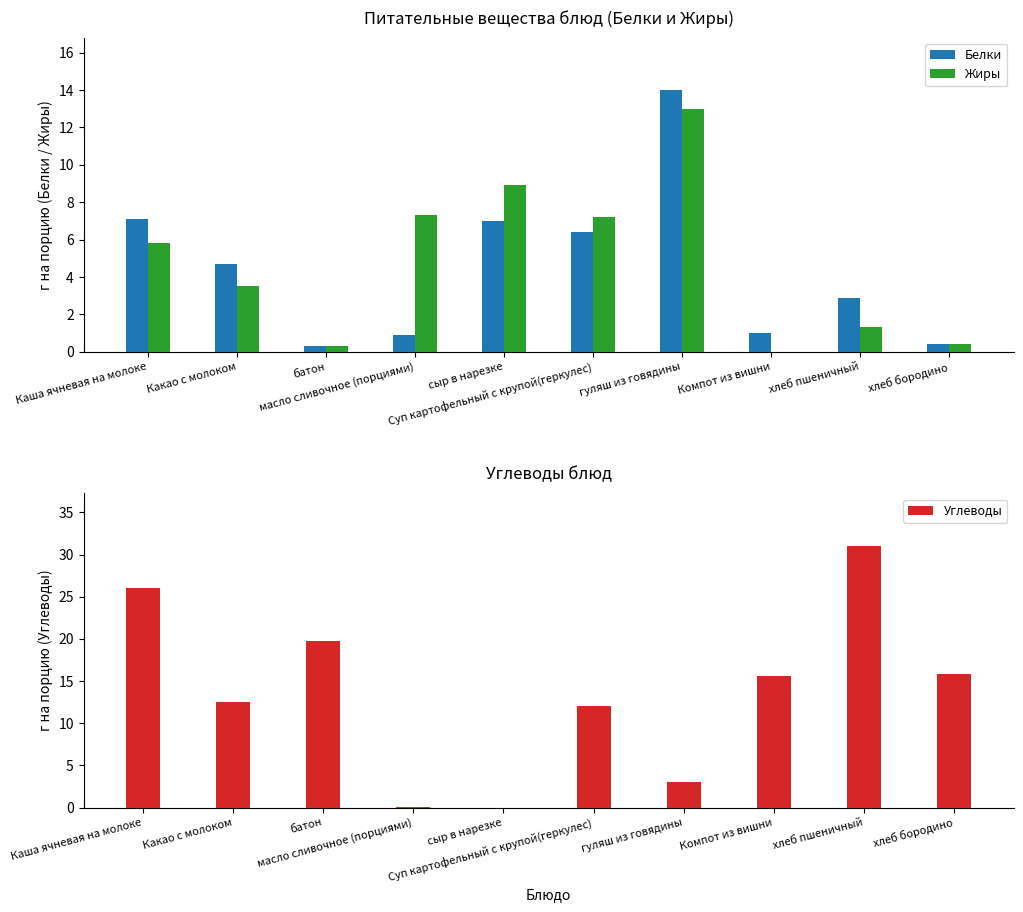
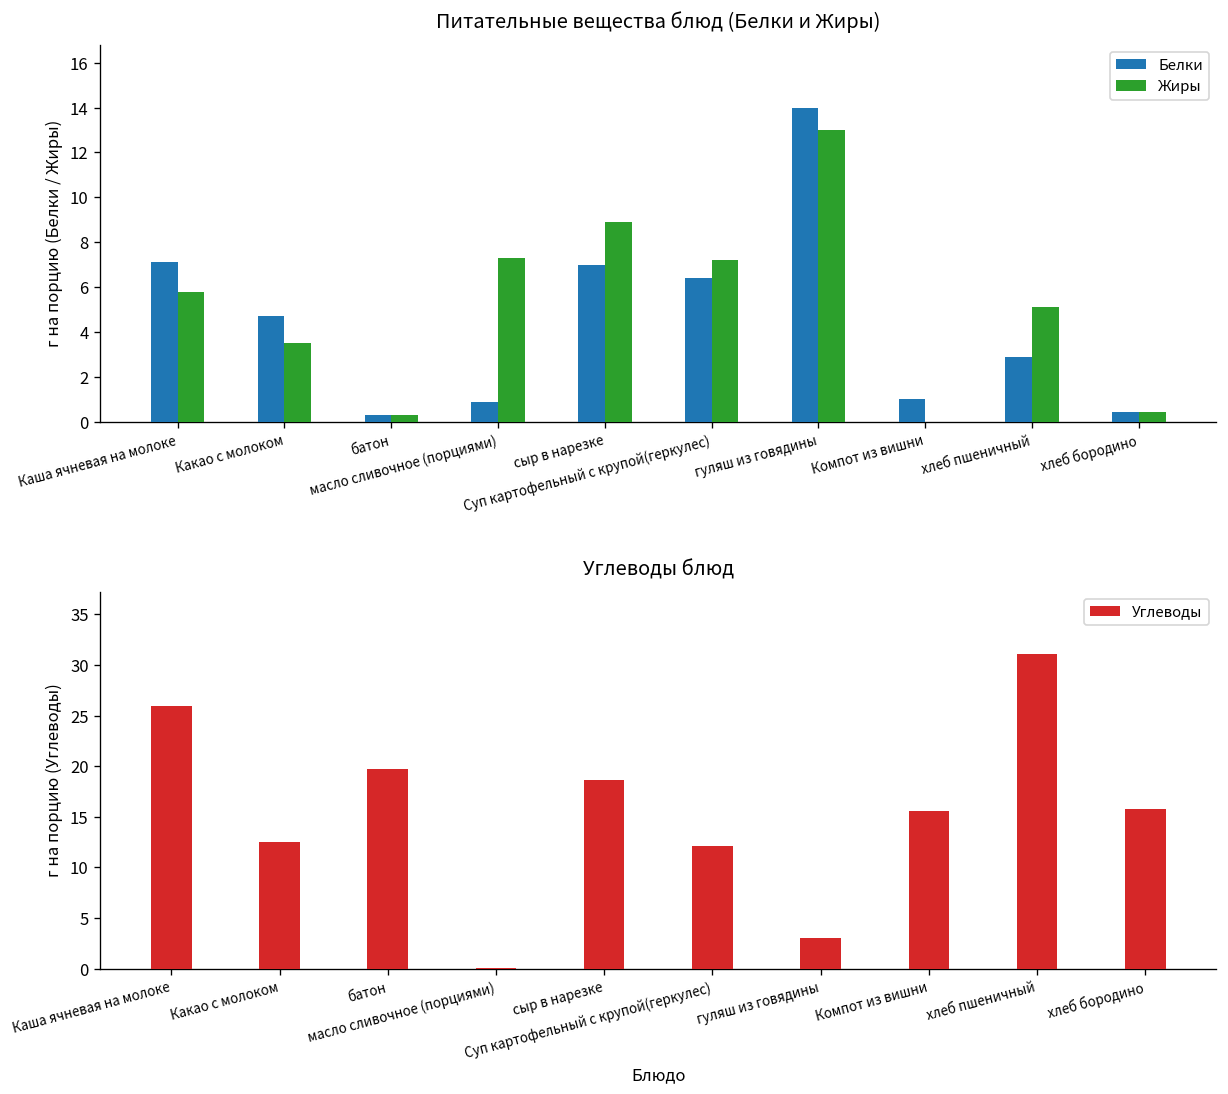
  {
    "Питательные вещества блюд (Белки и Жиры)": {
      "Белки": {
        "Каша ячневая на молоке": 7.1,
        "Какао с молоком": 4.7,
        "батон": 0.3,
        "масло сливочное (порциями)": 0.9,
        "сыр в нарезке": 7.0,
        "Суп картофельный с крупой(геркулес)": 6.4,
        "гуляш из говядины": 14.0,
        "Компот из вишни": 1.0,
        "хлеб пшеничный": 2.9,
        "хлеб бородино": 0.4
      },
      "Жиры": {
        "Каша ячневая на молоке": 5.8,
        "Какао с молоком": 3.5,
        "батон": 0.3,
        "масло сливочное (порциями)": 7.3,
        "сыр в нарезке": 8.9,
        "Суп картофельный с крупой(геркулес)": 7.2,
        "гуляш из говядины": 13.0,
        "Компот из вишни": 0.0,
-       "хлеб пшеничный": 1.3,
+       "хлеб пшеничный": 5.1,
        "хлеб бородино": 0.4
      }
    },
    "Углеводы блюд": {
      "Каша ячневая на молоке": 26,
      "Какао с молоком": 13,
      "батон": 20,
-     "сыр в нарезке": 0,
+     "сыр в нарезке": 19,
      "Суп картофельный с крупой(геркулес)": 12,
      "гуляш из говядины": 3,
      "Компот из вишни": 16,
      "хлеб пшеничный": 31,
      "хлеб бородино": 16
    }
  }
